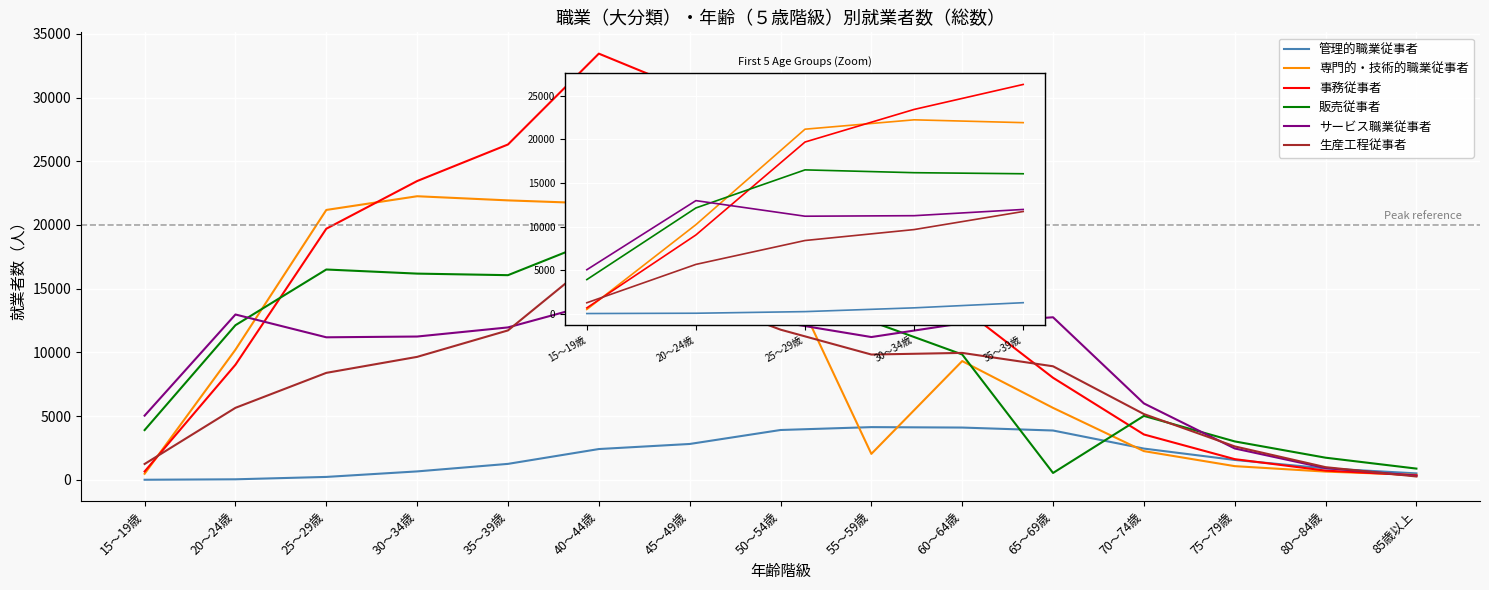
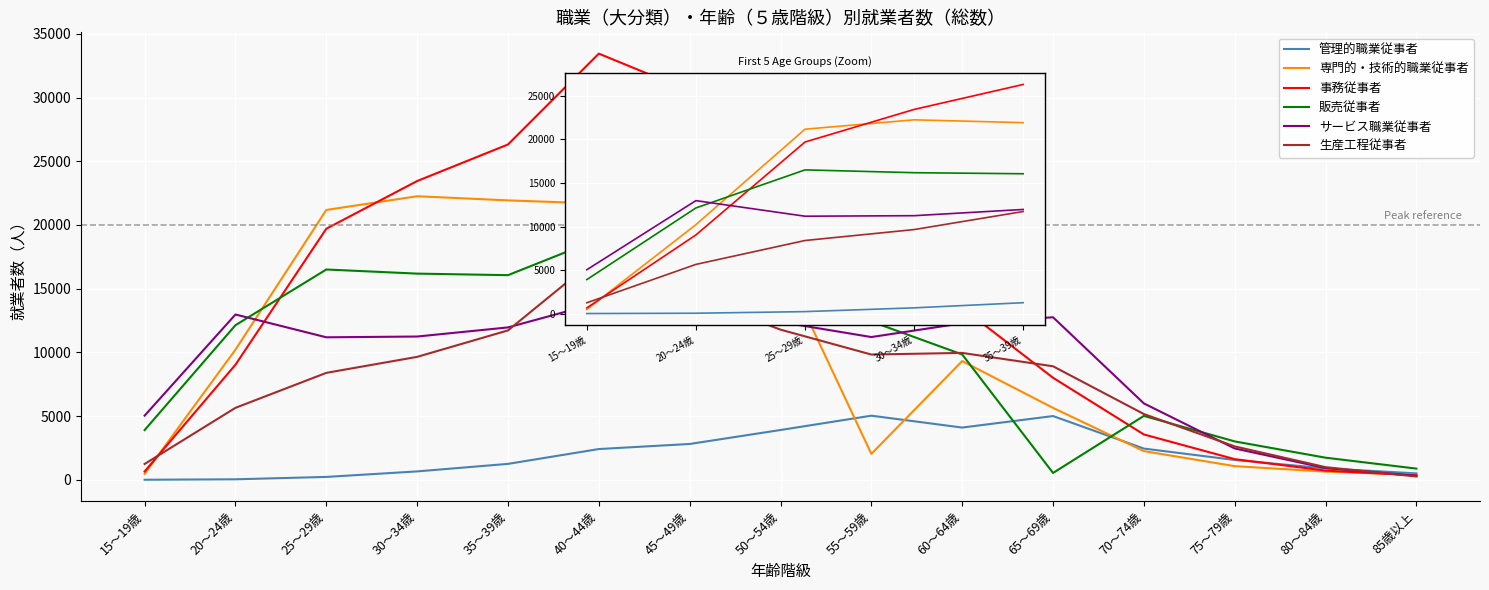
  {
    "職業（大分類）・年齢（５歳階級）別就業者数（総数）": {
      "管理的職業従事者": {
        "15～19歳": 0,
        "20～24歳": 0,
        "25～29歳": 200,
        "30～34歳": 700,
        "35～39歳": 1200,
        "40～44歳": 2400,
        "45～49歳": 2800,
        "50～54歳": 3900,
-       "55～59歳": 4100,
+       "55～59歳": 5000,
        "60～64歳": 4100,
-       "65～69歳": 3900
+       "65～69歳": 5000
      },
      "専門的・技術的職業従事者": {
        "20～24歳": 10200,
        "25～29歳": 21200,
        "30～34歳": 22300,
        "35～39歳": 21900,
        "40～44歳": 21700,
        "45～49歳": 18700,
        "50～54歳": 17200,
        "55～59歳": 2000,
        "60～64歳": 9300,
        "65～69歳": 5600,
        "75～79歳": 1100
      },
      "事務従事者": {
        "20～24歳": 9000,
        "25～29歳": 19700,
        "30～34歳": 23500,
        "35～39歳": 26300,
        "40～44歳": 33500,
        "45～49歳": 30500,
        "50～54歳": 27200,
        "55～59歳": 19900,
        "60～64歳": 13500,
        "65～69歳": 8000,
        "70～74歳": 3600
      },
      "販売従事者": {
        "15～19歳": 3900,
        "20～24歳": 12100,
        "25～29歳": 16500,
        "30～34歳": 16200,
        "35～39歳": 16100,
        "40～44歳": 18900,
        "45～49歳": 17500,
        "50～54歳": 15500,
        "55～59歳": 12400,
        "65～69歳": 500,
        "75～79歳": 3000,
        "80～84歳": 1700,
        "85歳以上": 900
      },
      "サービス職業従事者": {
        "15～19歳": 5000,
        "20～24歳": 13000,
        "25～29歳": 11200,
        "30～34歳": 11200,
        "35～39歳": 12000,
        "40～44歳": 13900,
        "45～49歳": 12900,
        "50～54歳": 12400,
        "55～59歳": 11200,
        "60～64歳": 12300,
        "65～69歳": 12800,
        "70～74歳": 6000
      },
      "生産工程従事者": {
        "15～19歳": 1200,
        "20～24歳": 5600,
        "25～29歳": 8400,
        "30～34歳": 9600,
        "35～39歳": 11700,
        "40～44歳": 17500,
        "45～49歳": 14500,
        "50～54歳": 11800,
        "55～59歳": 9800,
        "65～69歳": 8900
      }
    }
  }
